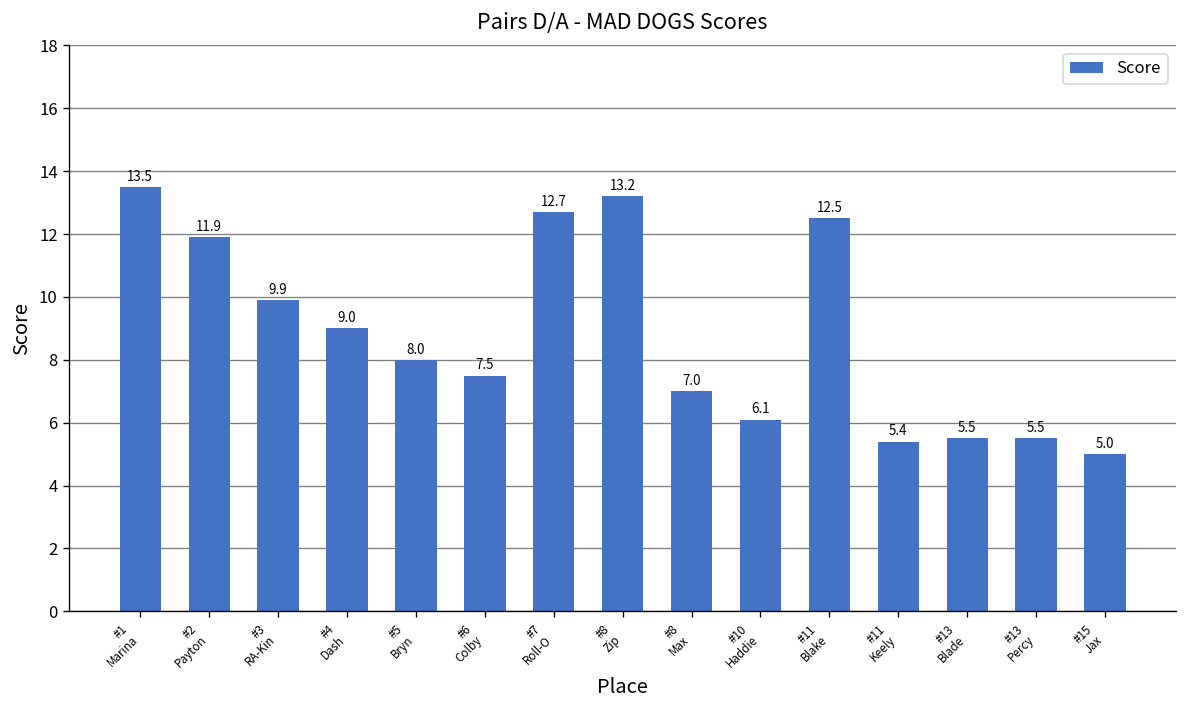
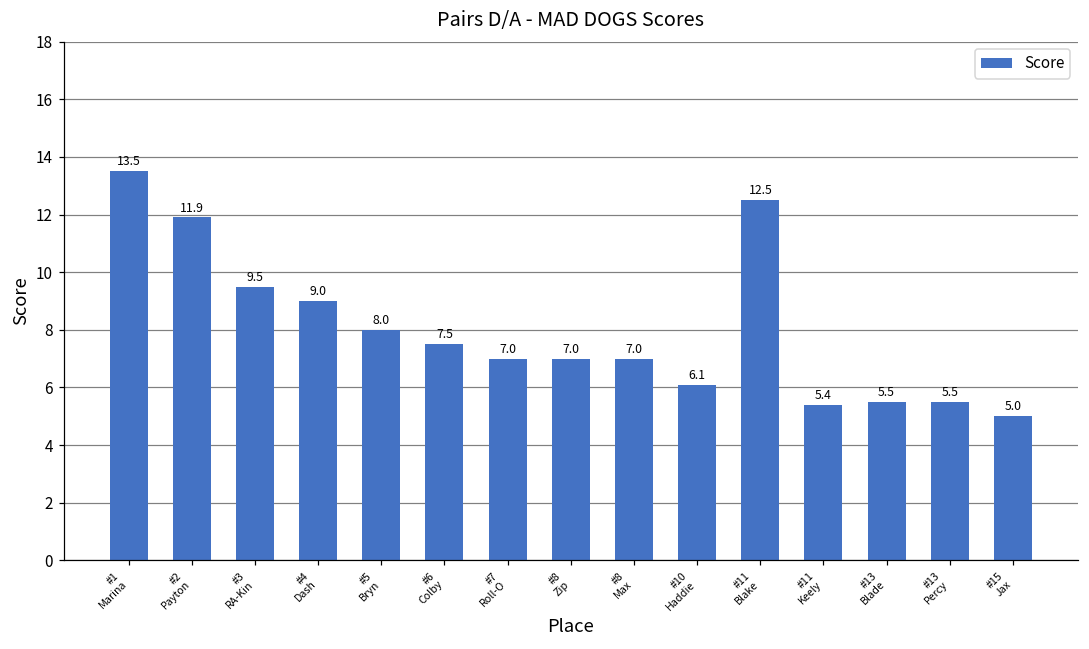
  {
    "#1 Marina": 13.5,
    "#2 Payton": 11.9,
-   "#3 RA-Kin": 9.9,
+   "#3 RA-Kin": 9.5,
    "#4 Dash": 9.0,
    "#5 Bryn": 8.0,
    "#6 Colby": 7.5,
-   "#7 Roll-O": 12.7,
-   "#8 Zip": 13.2,
+   "#7 Roll-O": 7.0,
+   "#8 Zip": 7.0,
    "#8 Max": 7.0,
    "#10 Haddie": 6.1,
    "#11 Blake": 12.5,
    "#11 Keely": 5.4,
    "#13 Blade": 5.5,
    "#13 Percy": 5.5,
    "#15 Jax": 5.0
  }
